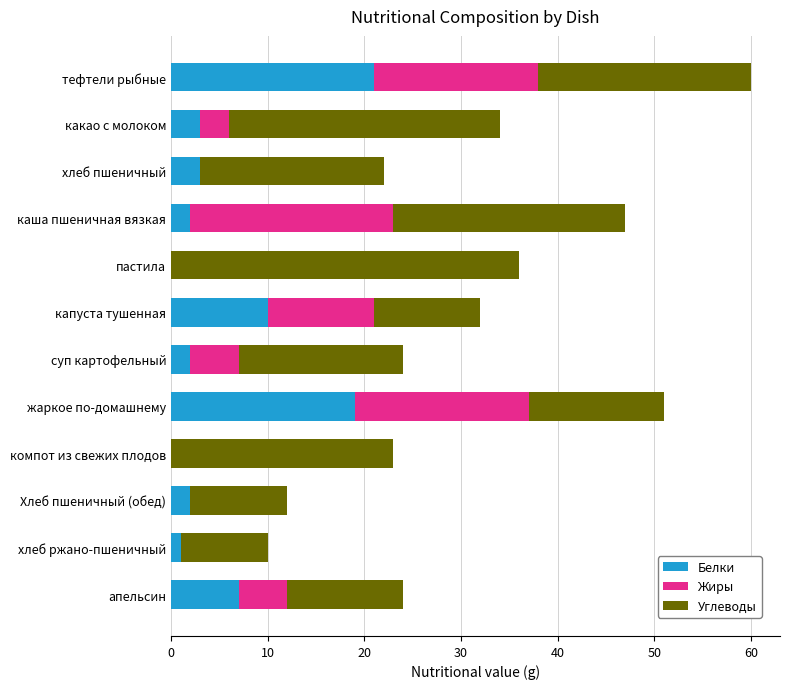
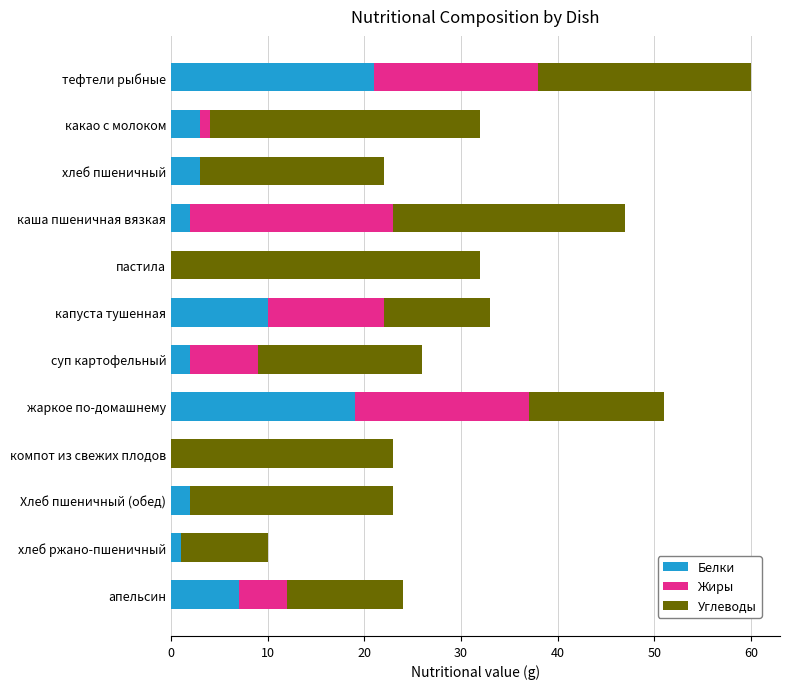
  {
    "Белки": {
      "тефтели рыбные": 21,
      "какао с молоком": 3,
      "хлеб пшеничный": 3,
      "каша пшеничная вязкая": 2,
      "пастила": 0,
      "капуста тушенная": 10,
      "суп картофельный": 2,
      "жаркое по-домашнему": 19,
      "компот из свежих плодов": 0,
      "Хлеб пшеничный (обед)": 2,
      "хлеб ржано-пшеничный": 1,
      "апельсин": 7
    },
    "Жиры": {
      "тефтели рыбные": 17,
-     "какао с молоком": 3,
+     "какао с молоком": 1,
      "хлеб пшеничный": 0,
      "каша пшеничная вязкая": 21,
      "пастила": 0,
-     "капуста тушенная": 11,
-     "суп картофельный": 5,
+     "капуста тушенная": 12,
+     "суп картофельный": 7,
      "жаркое по-домашнему": 18,
      "компот из свежих плодов": 0,
      "Хлеб пшеничный (обед)": 0,
      "хлеб ржано-пшеничный": 0,
      "апельсин": 5
    },
    "Углеводы": {
      "тефтели рыбные": 22,
      "какао с молоком": 28,
      "хлеб пшеничный": 19,
      "каша пшеничная вязкая": 24,
-     "пастила": 36,
+     "пастила": 32,
      "капуста тушенная": 11,
      "суп картофельный": 17,
      "жаркое по-домашнему": 14,
      "компот из свежих плодов": 23,
-     "Хлеб пшеничный (обед)": 10,
+     "Хлеб пшеничный (обед)": 21,
      "хлеб ржано-пшеничный": 9,
      "апельсин": 12
    }
  }
